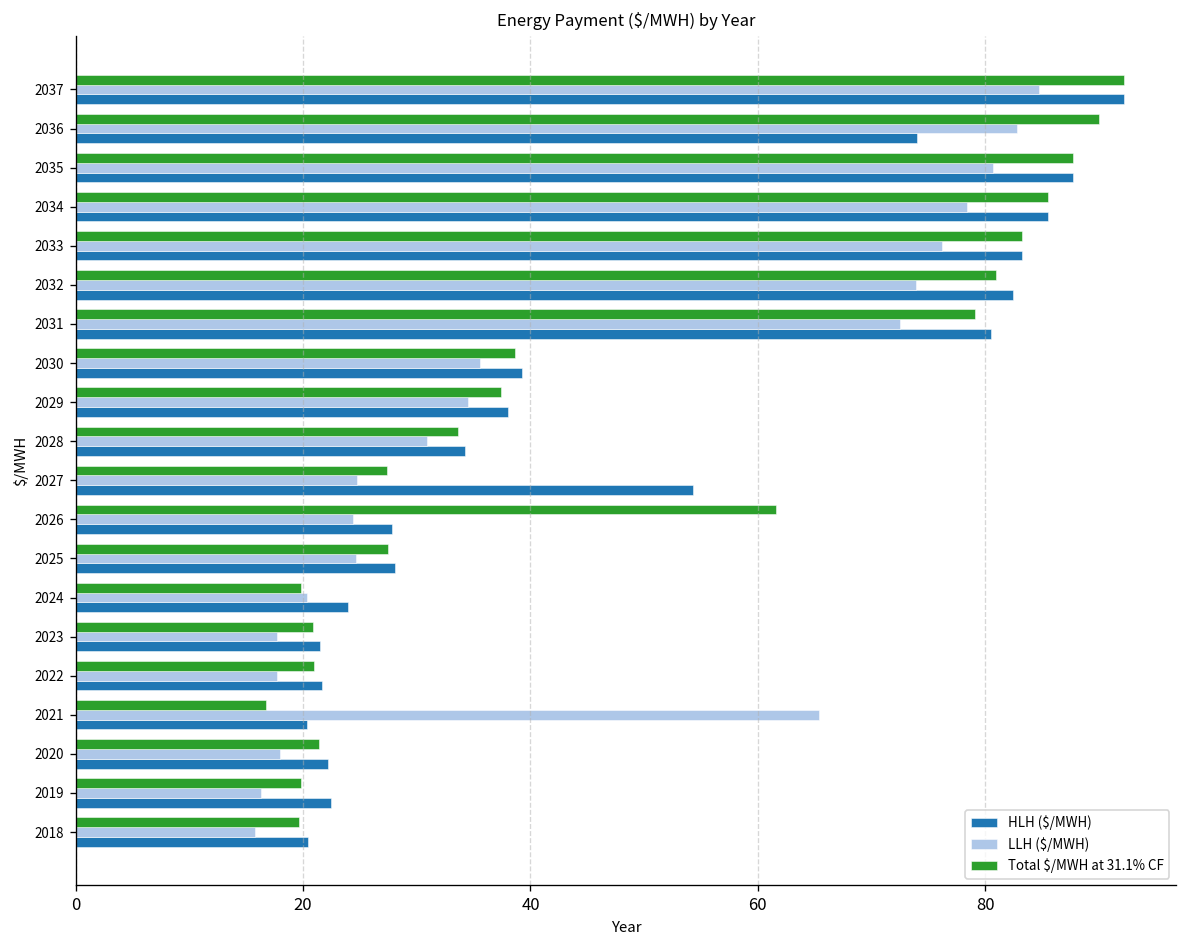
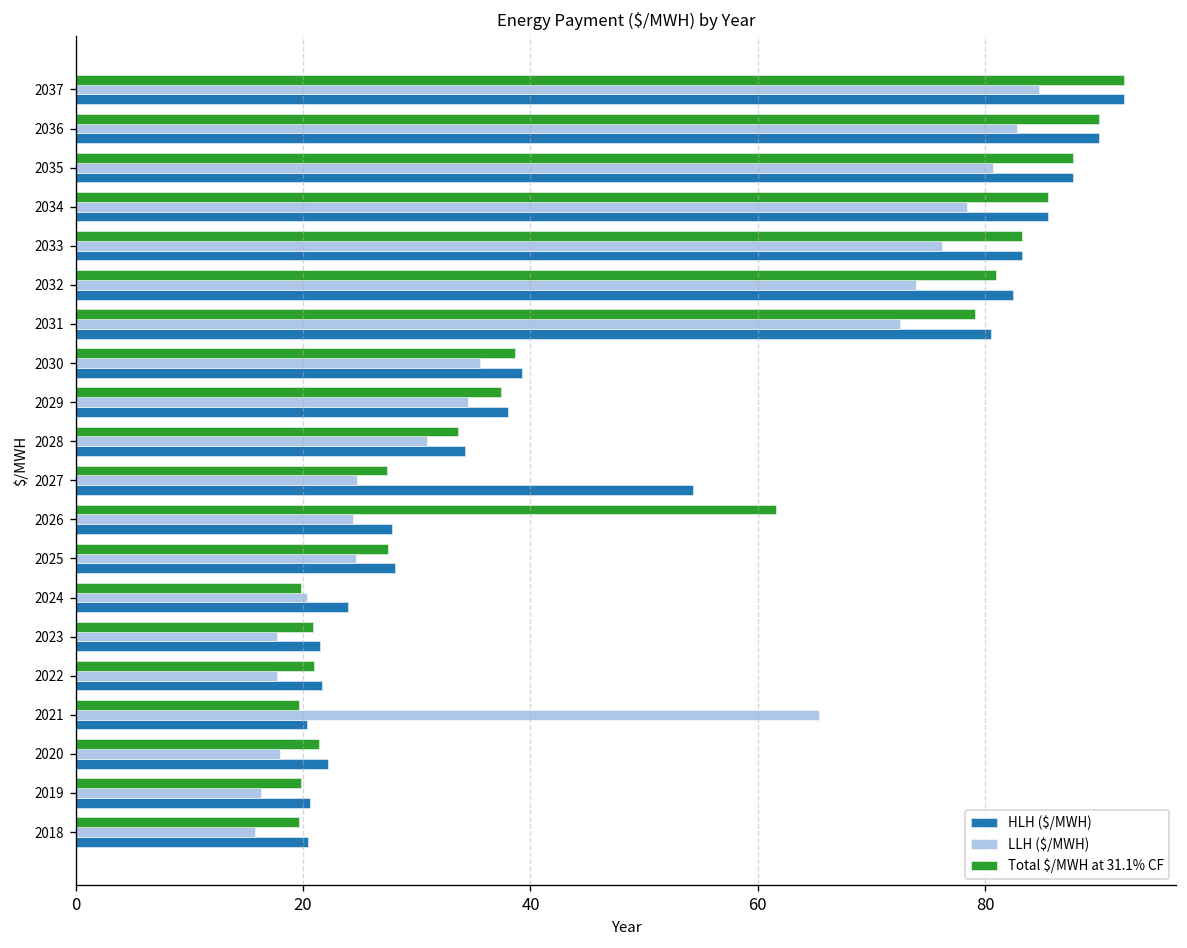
  {
    "HLH ($/MWH)": {
      "2037": 92,
-     "2036": 74,
+     "2036": 90,
      "2035": 88,
      "2034": 86,
      "2033": 83,
      "2032": 82,
      "2031": 81,
      "2030": 39,
      "2029": 38,
      "2028": 34,
      "2027": 54,
      "2026": 28,
      "2025": 28,
      "2024": 24,
      "2023": 22,
      "2022": 22,
      "2021": 20,
      "2020": 22,
-     "2019": 22,
+     "2019": 21,
      "2018": 20
    },
    "LLH ($/MWH)": {
      "2037": 85,
      "2036": 83,
      "2035": 81,
      "2034": 78,
      "2033": 76,
      "2032": 74,
      "2031": 73,
      "2030": 36,
      "2029": 35,
      "2028": 31,
      "2027": 25,
      "2026": 24,
      "2025": 25,
      "2024": 20,
      "2023": 18,
      "2022": 18,
      "2021": 65,
      "2020": 18,
      "2019": 16,
      "2018": 16
    },
    "Total $/MWH at 31.1% CF": {
      "2037": 92,
      "2036": 90,
      "2035": 88,
      "2034": 86,
      "2033": 83,
      "2032": 81,
      "2031": 79,
      "2030": 39,
      "2029": 37,
      "2028": 34,
      "2027": 27,
      "2026": 62,
      "2025": 27,
      "2024": 20,
      "2023": 21,
      "2022": 21,
-     "2021": 17,
+     "2021": 20,
      "2020": 21,
      "2019": 20,
      "2018": 20
    }
  }
